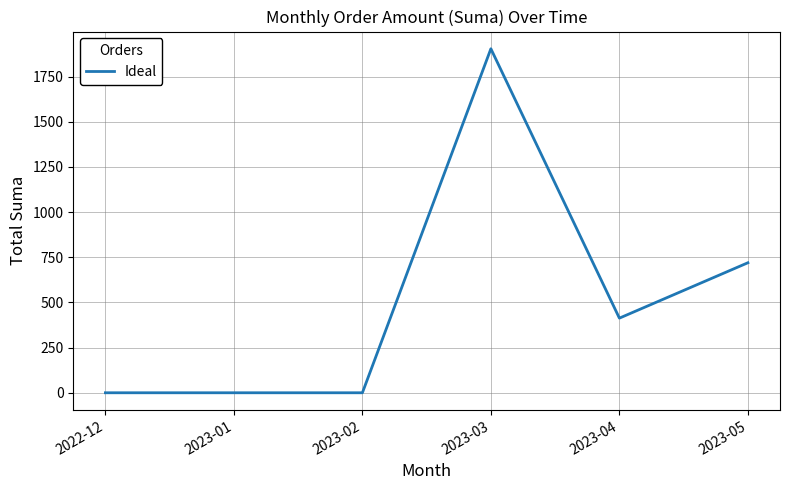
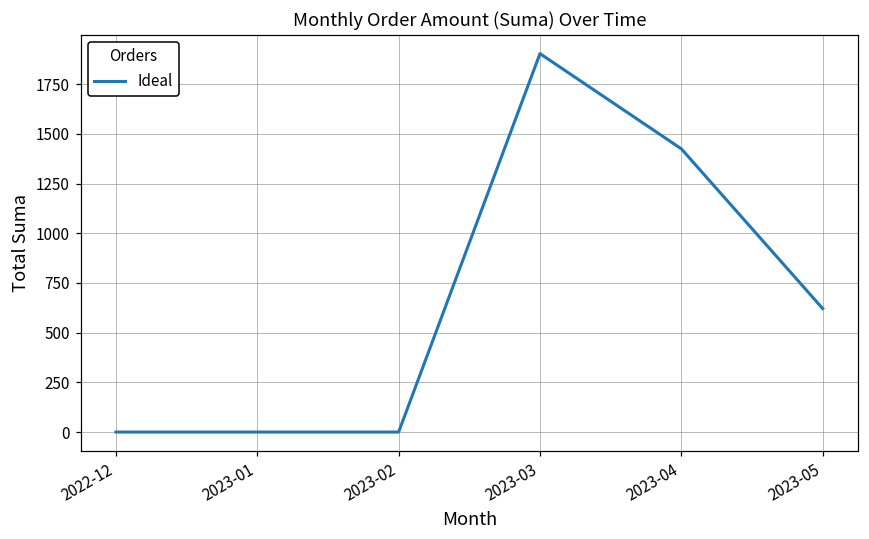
  {
    "2022-12": 0,
    "2023-01": 0,
    "2023-02": 0,
    "2023-03": 1900,
-   "2023-04": 410,
-   "2023-05": 720
+   "2023-04": 1430,
+   "2023-05": 620
  }
